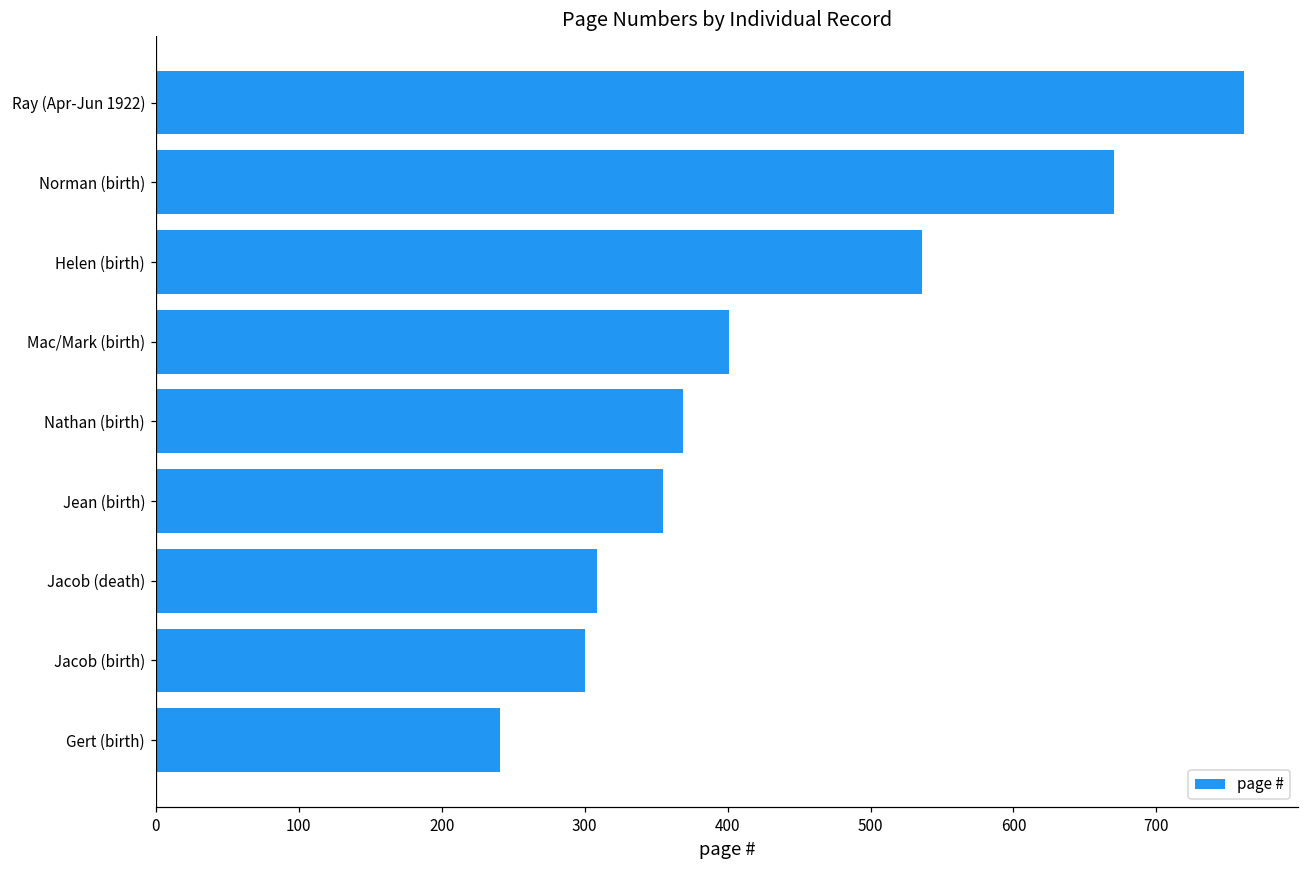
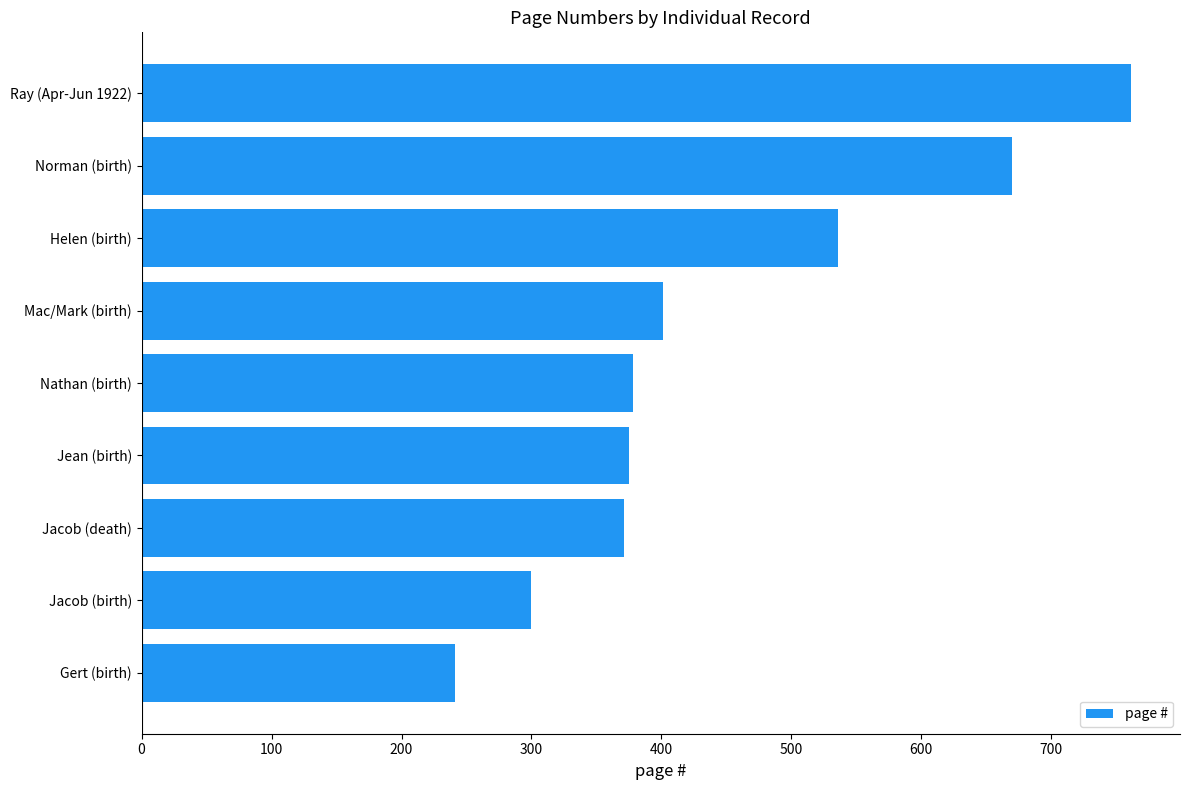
  {
    "Ray (Apr-Jun 1922)": 761,
    "Norman (birth)": 670,
    "Helen (birth)": 536,
    "Mac/Mark (birth)": 401,
-   "Nathan (birth)": 369,
-   "Jean (birth)": 355,
-   "Jacob (death)": 309,
+   "Nathan (birth)": 378,
+   "Jean (birth)": 375,
+   "Jacob (death)": 371,
    "Jacob (birth)": 300,
    "Gert (birth)": 241
  }
